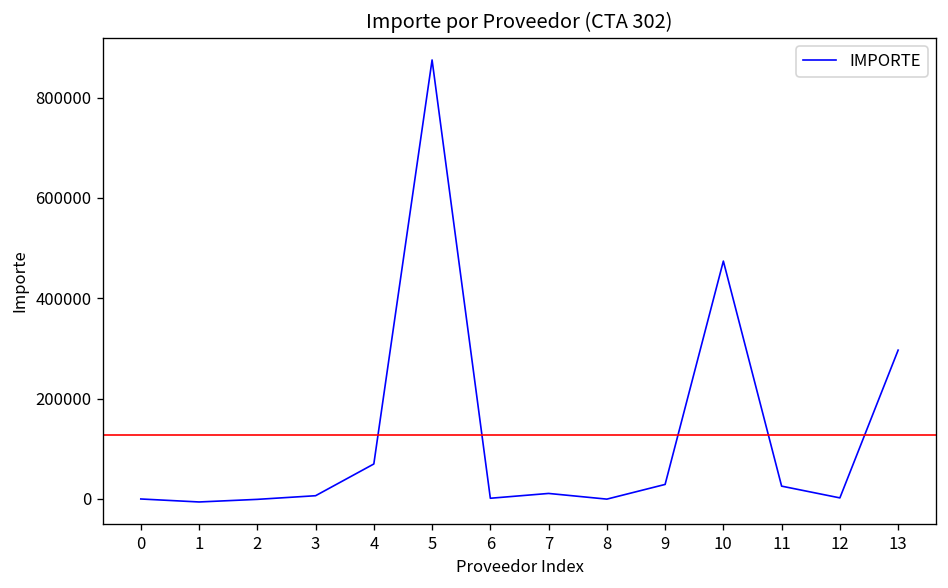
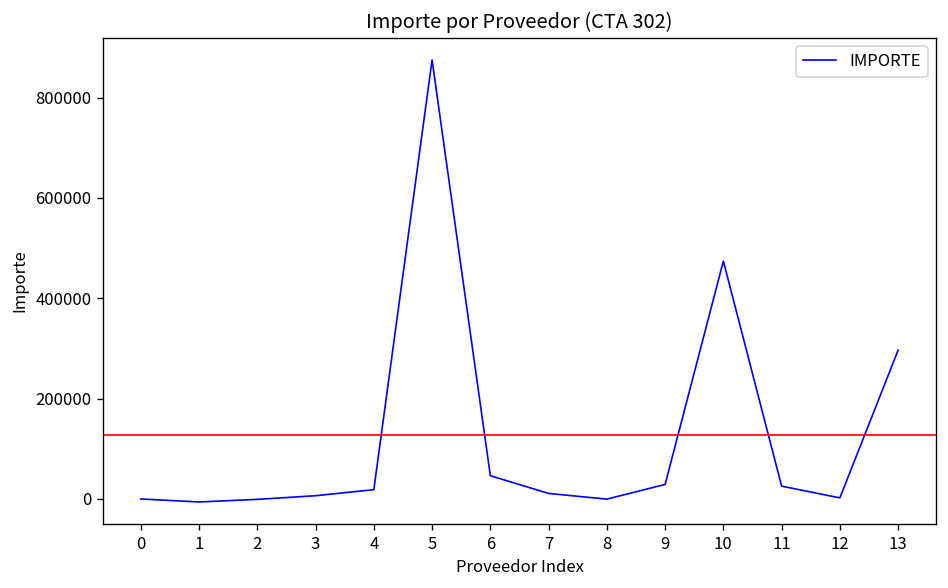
  {
    "0": 0,
    "1": -10000,
    "2": 0,
    "3": 10000,
-   "4": 70000,
+   "4": 20000,
    "5": 880000,
-   "6": 0,
+   "6": 50000,
    "7": 10000,
    "8": 0,
    "9": 30000,
    "10": 470000,
    "11": 30000,
    "12": 0,
    "13": 300000
  }
